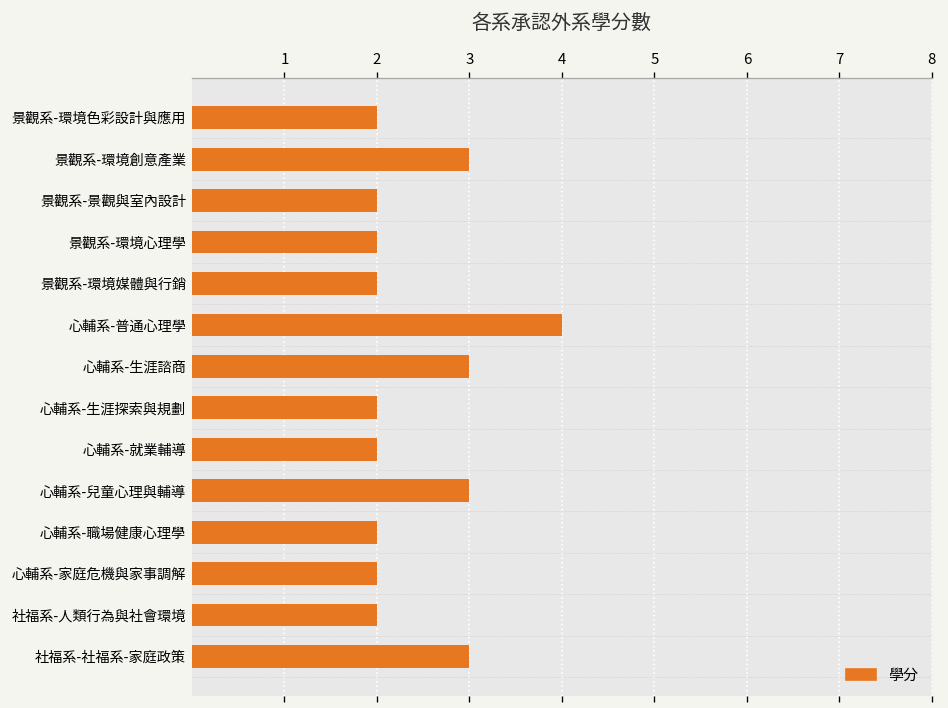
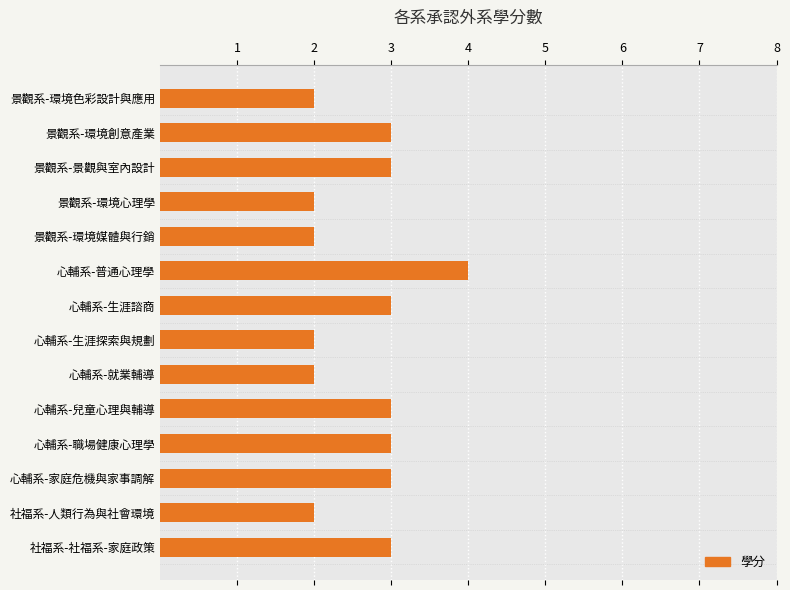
  {
    "景觀系-環境色彩設計與應用": 2,
    "景觀系-環境創意產業": 3,
-   "景觀系-景觀與室內設計": 2,
+   "景觀系-景觀與室內設計": 3,
    "景觀系-環境心理學": 2,
    "景觀系-環境媒體與行銷": 2,
    "心輔系-普通心理學": 4,
    "心輔系-生涯諮商": 3,
    "心輔系-生涯探索與規劃": 2,
    "心輔系-就業輔導": 2,
    "心輔系-兒童心理與輔導": 3,
-   "心輔系-職場健康心理學": 2,
-   "心輔系-家庭危機與家事調解": 2,
+   "心輔系-職場健康心理學": 3,
+   "心輔系-家庭危機與家事調解": 3,
    "社福系-人類行為與社會環境": 2,
    "社福系-社福系-家庭政策": 3
  }
